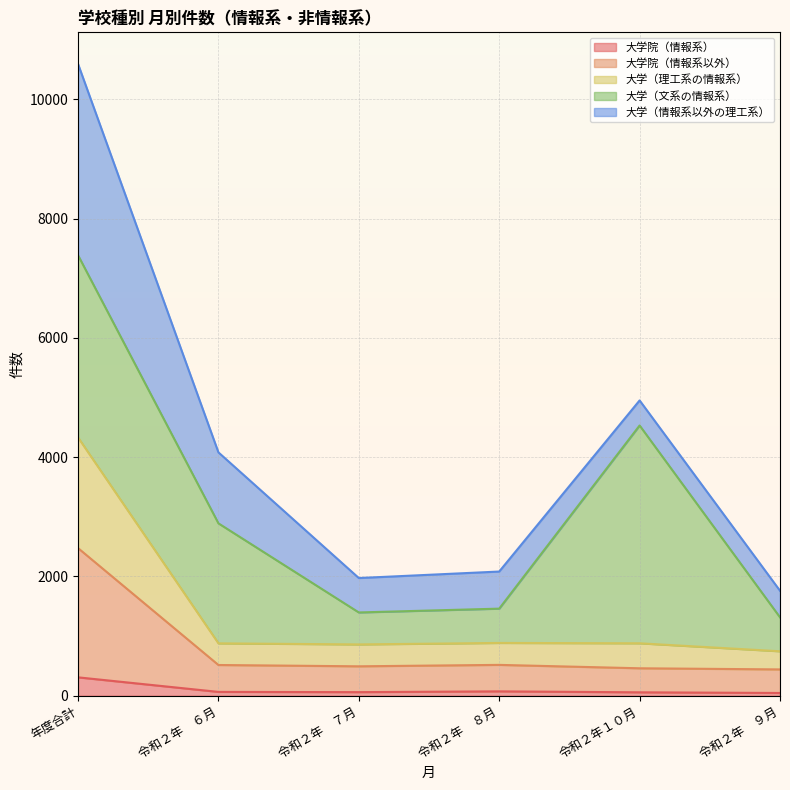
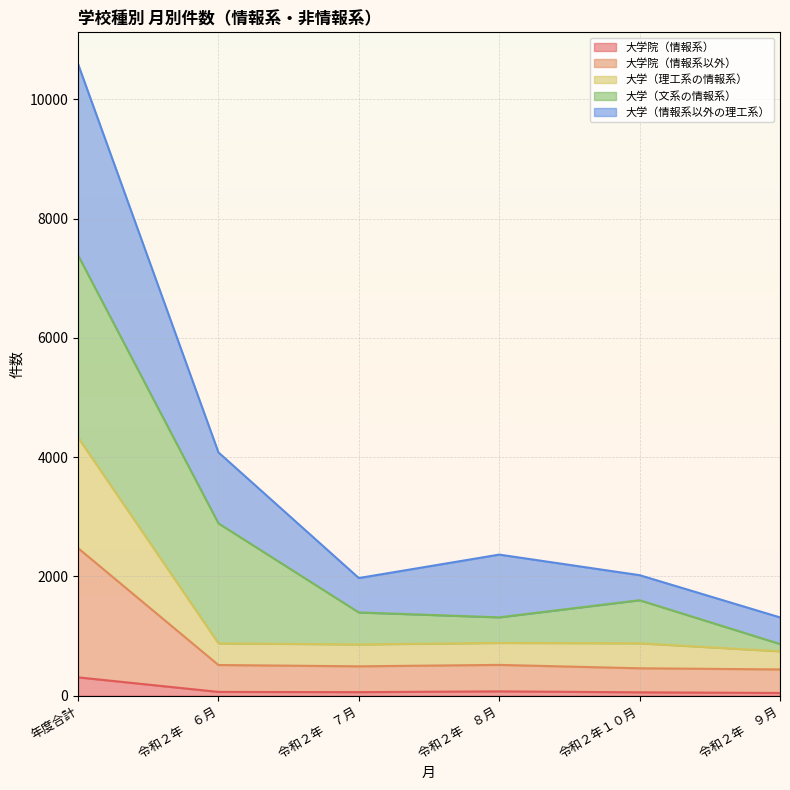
  {
    "大学（文系の情報系）": {
      "年度合計": 3100,
      "令和２年 ６月": 2000,
      "令和２年 ７月": 500,
-     "令和２年 ８月": 600,
-     "令和２年１０月": 3700,
-     "令和２年 ９月": 600
+     "令和２年 ８月": 400,
+     "令和２年１０月": 700,
+     "令和２年 ９月": 100
    },
    "大学（情報系以外の理工系）": {
      "年度合計": 3200,
      "令和２年 ６月": 1200,
      "令和２年 ７月": 600,
-     "令和２年 ８月": 600,
+     "令和２年 ８月": 1100,
      "令和２年１０月": 400,
      "令和２年 ９月": 400
    }
  }
